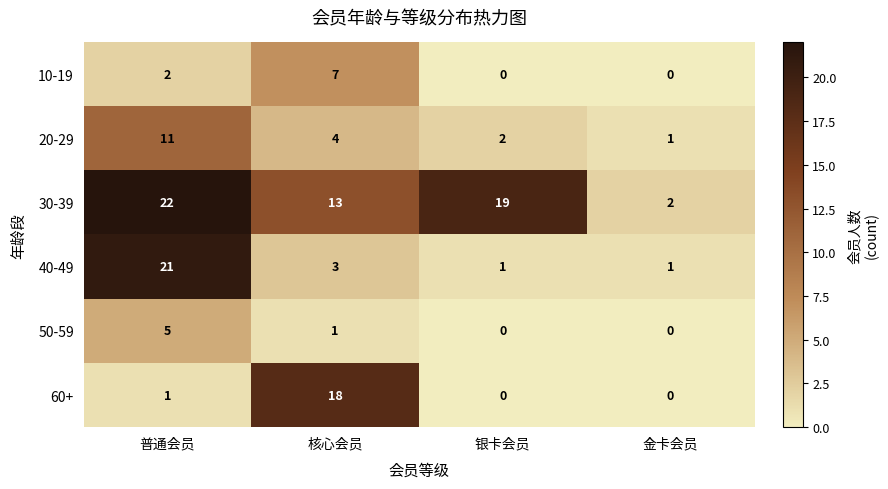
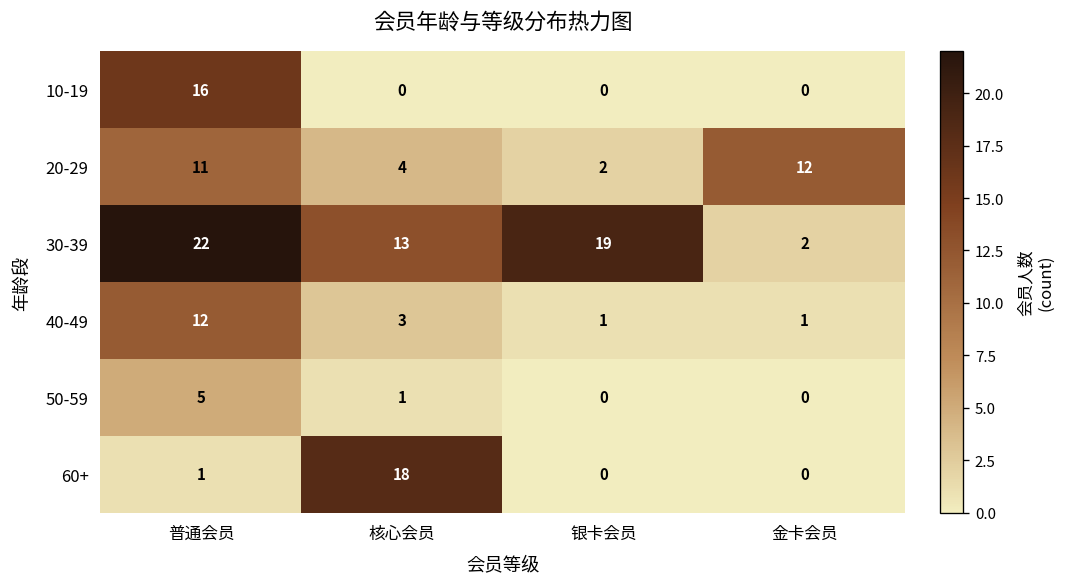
  {
    "10-19": {
-     "普通会员": 2,
-     "核心会员": 7,
+     "普通会员": 16,
+     "核心会员": 0,
      "银卡会员": 0,
      "金卡会员": 0
    },
    "20-29": {
      "普通会员": 11,
      "核心会员": 4,
      "银卡会员": 2,
-     "金卡会员": 1
+     "金卡会员": 12
    },
    "30-39": {
      "普通会员": 22,
      "核心会员": 13,
      "银卡会员": 19,
      "金卡会员": 2
    },
    "40-49": {
-     "普通会员": 21,
+     "普通会员": 12,
      "核心会员": 3,
      "银卡会员": 1,
      "金卡会员": 1
    },
    "50-59": {
      "普通会员": 5,
      "核心会员": 1,
      "银卡会员": 0,
      "金卡会员": 0
    },
    "60+": {
      "普通会员": 1,
      "核心会员": 18,
      "银卡会员": 0,
      "金卡会员": 0
    }
  }
